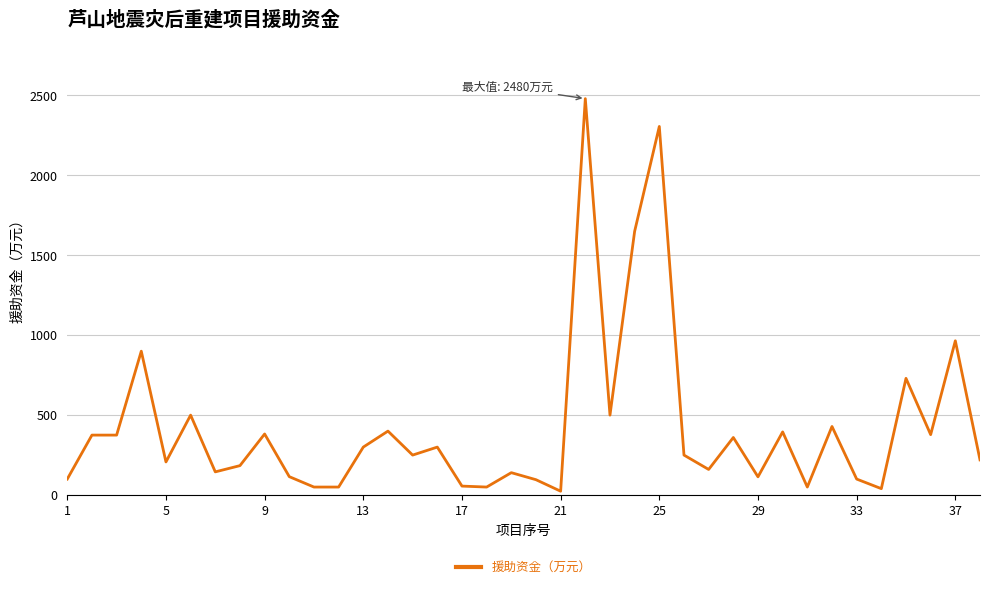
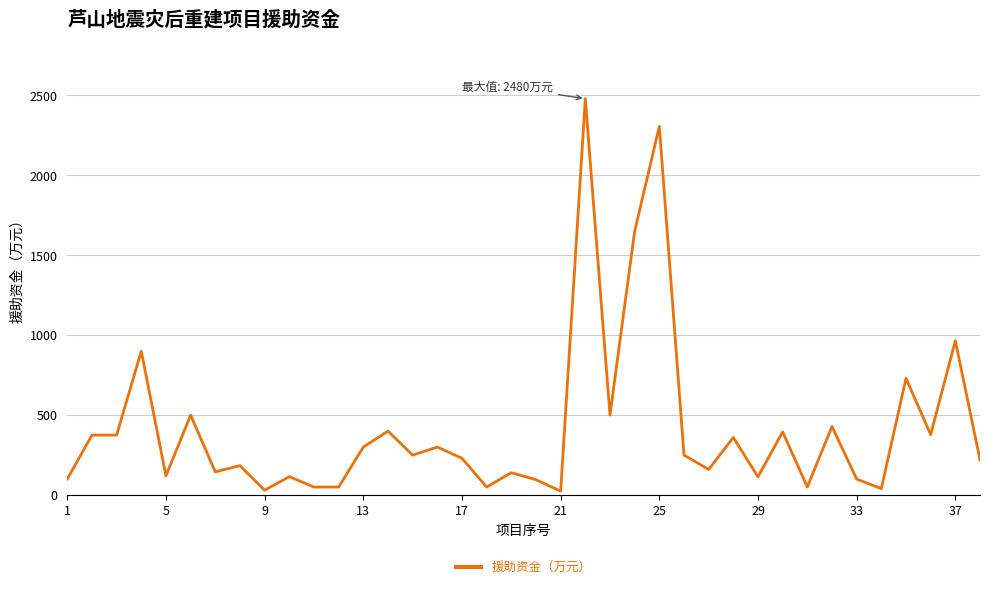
  {
    "1": 100,
-   "5": 210,
-   "9": 380,
+   "5": 120,
+   "9": 30,
    "13": 300,
-   "17": 60,
+   "17": 230,
    "21": 20,
    "25": 2310,
    "29": 110,
    "33": 100,
    "37": 970
  }
